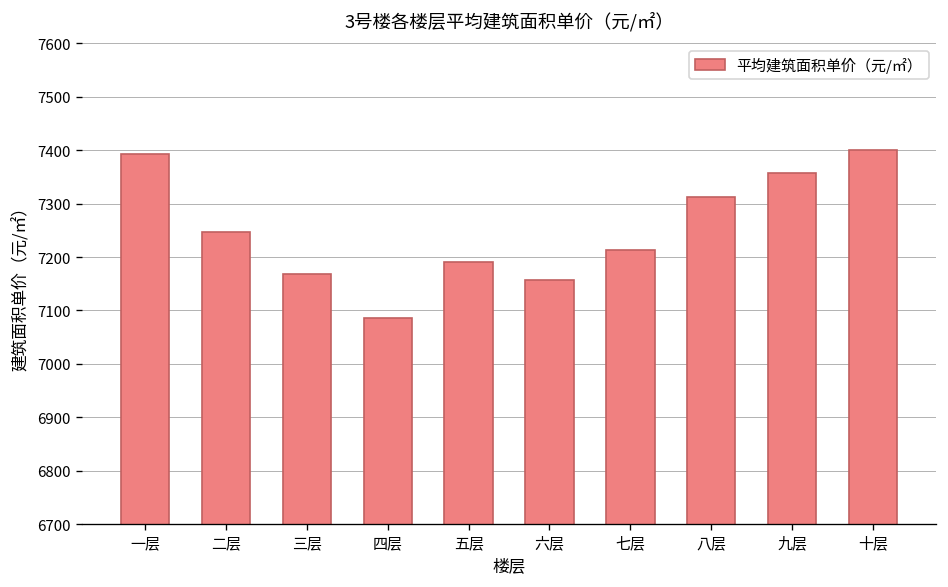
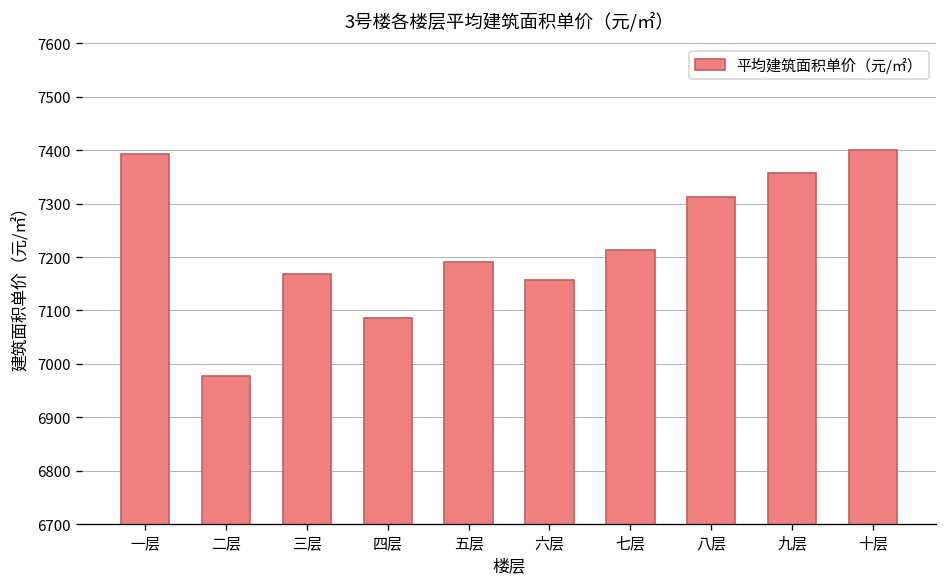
  {
    "一层": 7390,
-   "二层": 7250,
+   "二层": 6980,
    "三层": 7170,
    "四层": 7090,
    "五层": 7190,
    "六层": 7160,
    "七层": 7210,
    "八层": 7310,
    "九层": 7360,
    "十层": 7400
  }
